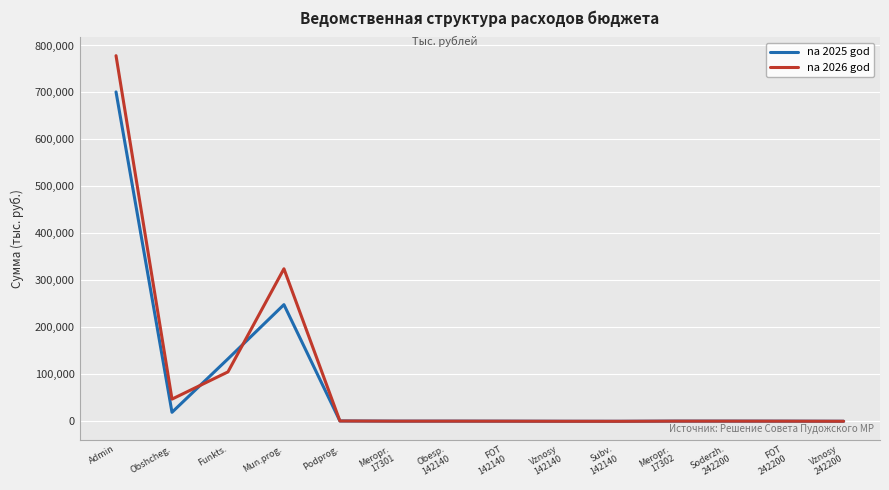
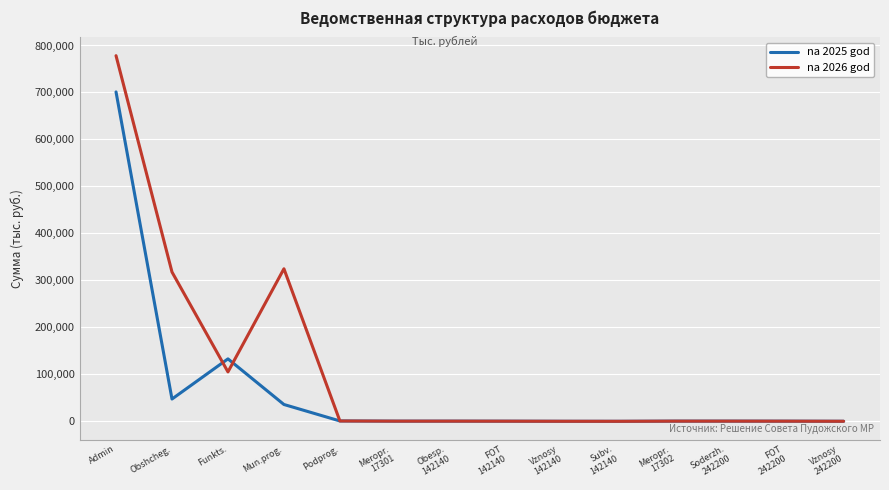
  {
    "na 2025 god": {
      "Admin": "700,000",
-     "Obshcheg.": "20,000",
+     "Obshcheg.": "50,000",
      "Funkts.": "130,000",
-     "Mun.prog.": "250,000"
+     "Mun.prog.": "40,000"
    },
    "na 2026 god": {
      "Admin": "780,000",
-     "Obshcheg.": "50,000",
+     "Obshcheg.": "320,000",
      "Funkts.": "110,000",
      "Mun.prog.": "320,000"
    }
  }
